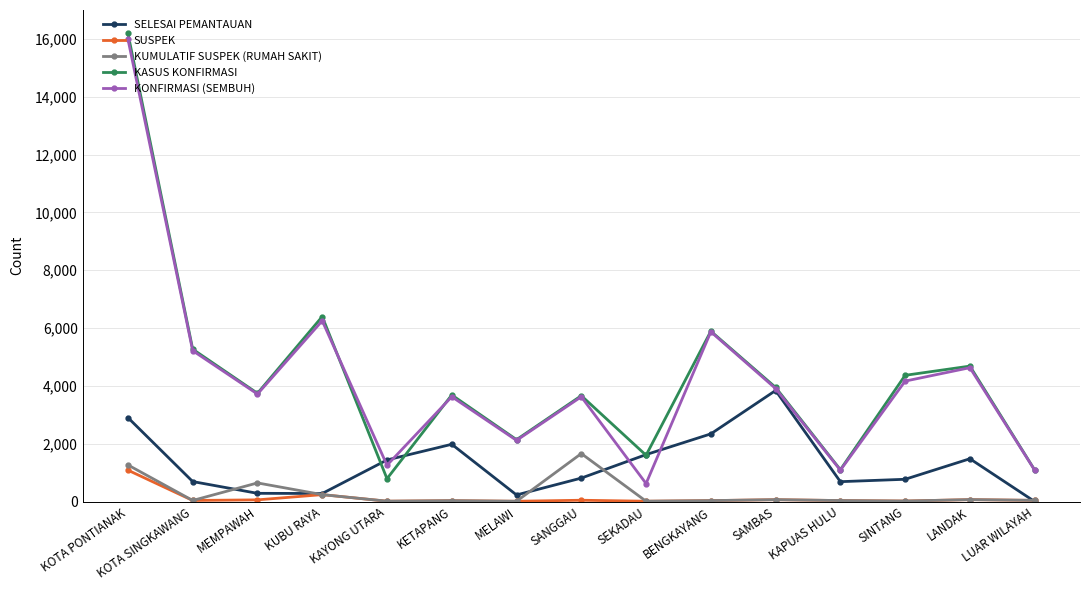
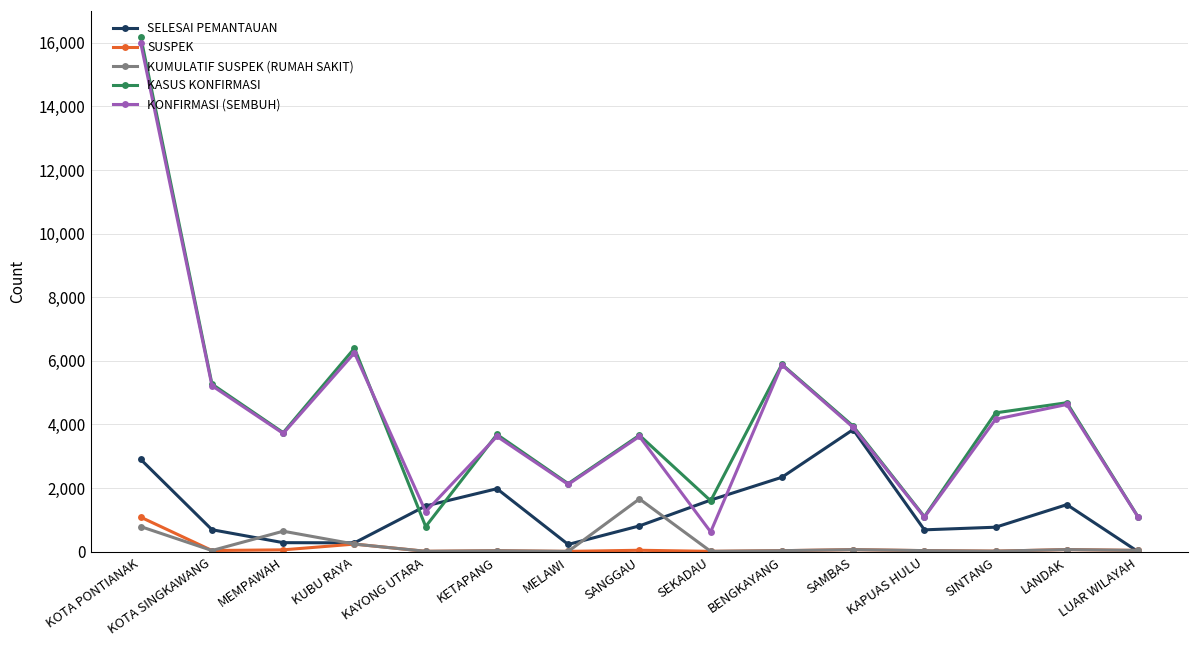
  {
    "SELESAI PEMANTAUAN": {
      "KOTA PONTIANAK": "2,900",
      "KOTA SINGKAWANG": "700",
      "MEMPAWAH": "300",
      "KAYONG UTARA": "1,400",
      "KETAPANG": "2,000",
      "MELAWI": "200",
      "SANGGAU": "800",
      "BENGKAYANG": "2,300",
      "KAPUAS HULU": "700",
      "SINTANG": "800",
      "LANDAK": "1,500"
    },
    "SUSPEK": {
      "KOTA PONTIANAK": "1,100",
      "MEMPAWAH": "100",
      "SANGGAU": "0"
    },
    "KUMULATIF SUSPEK (RUMAH SAKIT)": {
-     "KOTA PONTIANAK": "1,300",
+     "KOTA PONTIANAK": "800",
      "MEMPAWAH": "600",
      "SANGGAU": "1,700"
    },
    "KASUS KONFIRMASI": {
      "KOTA PONTIANAK": "16,200",
      "KUBU RAYA": "6,400",
      "KAYONG UTARA": "800",
      "SINTANG": "4,400"
    },
    "KONFIRMASI (SEMBUH)": {
      "KOTA PONTIANAK": "16,000",
      "KUBU RAYA": "6,300",
      "KAYONG UTARA": "1,300",
      "SEKADAU": "600",
      "SINTANG": "4,200"
    }
  }
